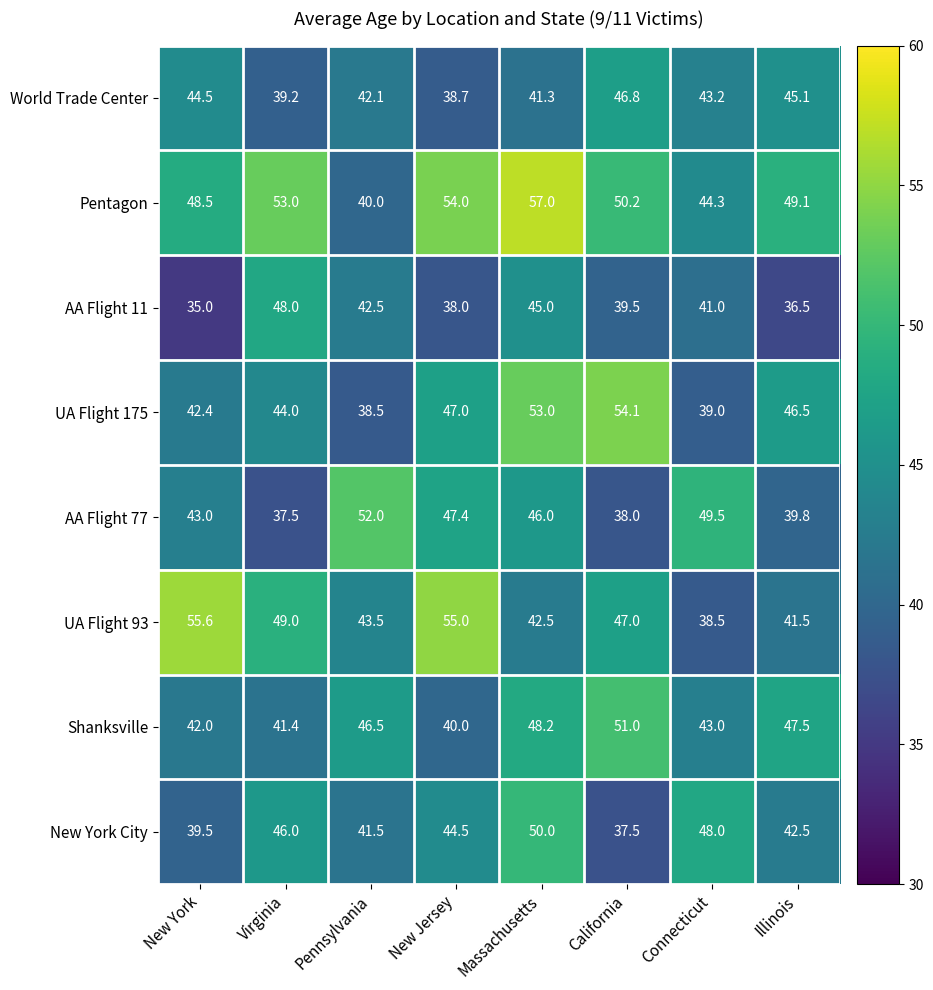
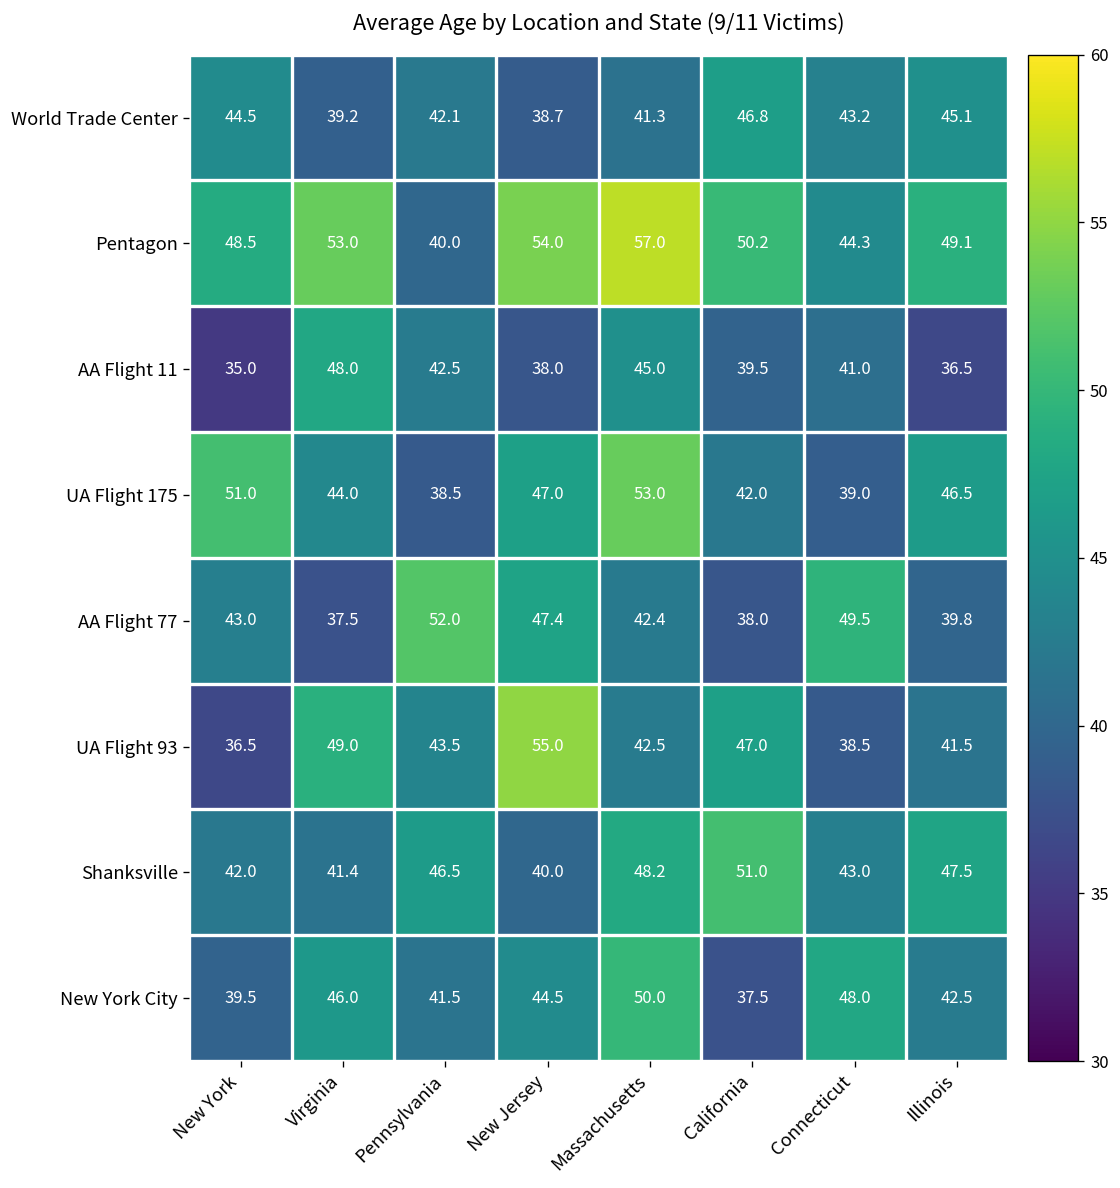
  {
    "World Trade Center": {
      "New York": 44.5,
      "Virginia": 39.2,
      "Pennsylvania": 42.1,
      "New Jersey": 38.7,
      "Massachusetts": 41.3,
      "California": 46.8,
      "Connecticut": 43.2,
      "Illinois": 45.1
    },
    "Pentagon": {
      "New York": 48.5,
      "Virginia": 53.0,
      "Pennsylvania": 40.0,
      "New Jersey": 54.0,
      "Massachusetts": 57.0,
      "California": 50.2,
      "Connecticut": 44.3,
      "Illinois": 49.1
    },
    "AA Flight 11": {
      "New York": 35.0,
      "Virginia": 48.0,
      "Pennsylvania": 42.5,
      "New Jersey": 38.0,
      "Massachusetts": 45.0,
      "California": 39.5,
      "Connecticut": 41.0,
      "Illinois": 36.5
    },
    "UA Flight 175": {
-     "New York": 42.4,
+     "New York": 51.0,
      "Virginia": 44.0,
      "Pennsylvania": 38.5,
      "New Jersey": 47.0,
      "Massachusetts": 53.0,
-     "California": 54.1,
+     "California": 42.0,
      "Connecticut": 39.0,
      "Illinois": 46.5
    },
    "AA Flight 77": {
      "New York": 43.0,
      "Virginia": 37.5,
      "Pennsylvania": 52.0,
      "New Jersey": 47.4,
-     "Massachusetts": 46.0,
+     "Massachusetts": 42.4,
      "California": 38.0,
      "Connecticut": 49.5,
      "Illinois": 39.8
    },
    "UA Flight 93": {
-     "New York": 55.6,
+     "New York": 36.5,
      "Virginia": 49.0,
      "Pennsylvania": 43.5,
      "New Jersey": 55.0,
      "Massachusetts": 42.5,
      "California": 47.0,
      "Connecticut": 38.5,
      "Illinois": 41.5
    },
    "Shanksville": {
      "New York": 42.0,
      "Virginia": 41.4,
      "Pennsylvania": 46.5,
      "New Jersey": 40.0,
      "Massachusetts": 48.2,
      "California": 51.0,
      "Connecticut": 43.0,
      "Illinois": 47.5
    },
    "New York City": {
      "New York": 39.5,
      "Virginia": 46.0,
      "Pennsylvania": 41.5,
      "New Jersey": 44.5,
      "Massachusetts": 50.0,
      "California": 37.5,
      "Connecticut": 48.0,
      "Illinois": 42.5
    }
  }
